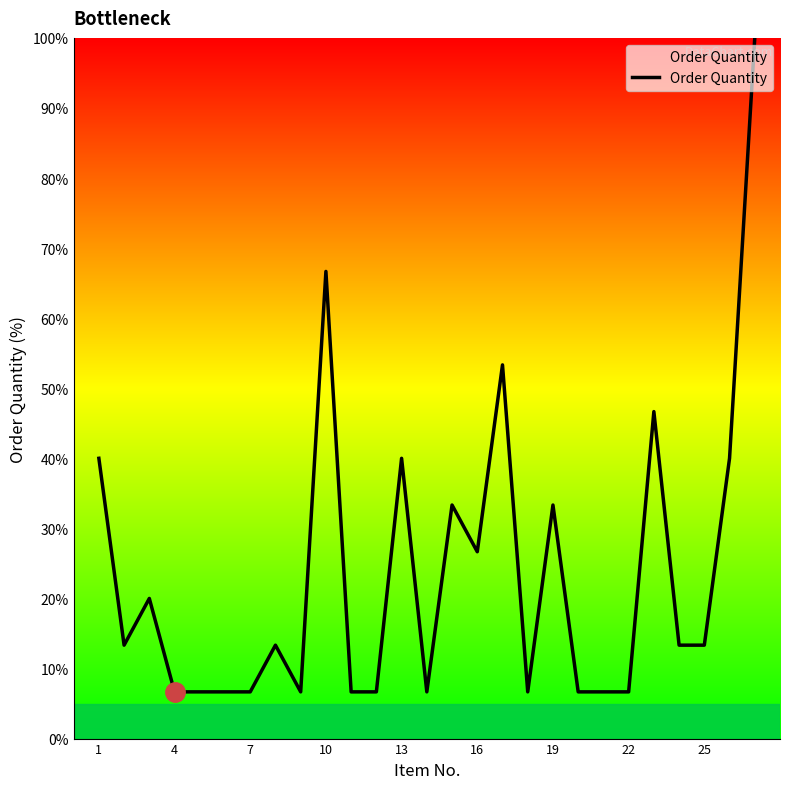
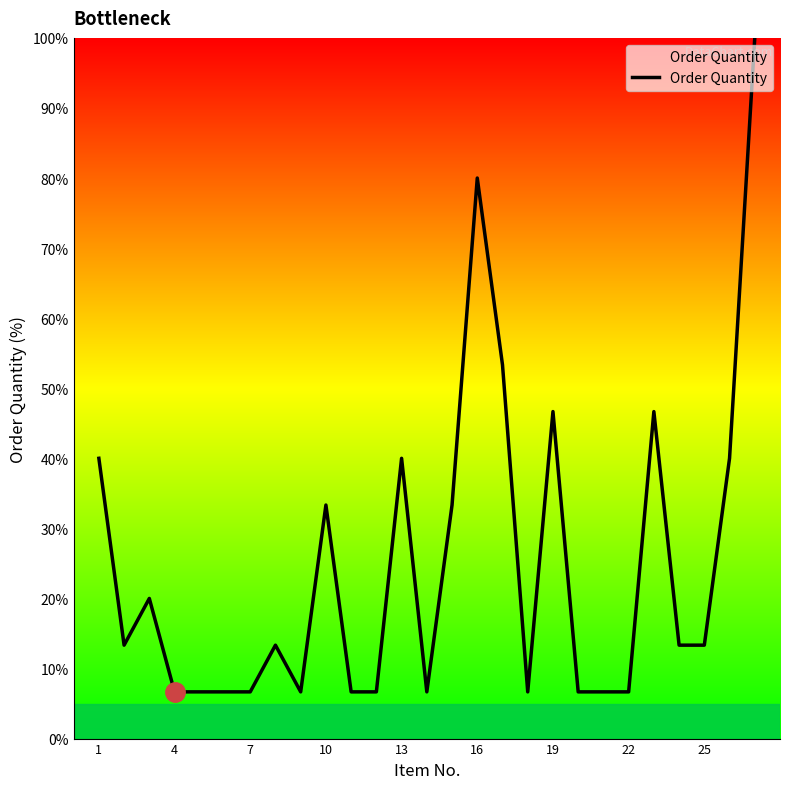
  {
    "Order Quantity": {
      "1": "40%",
      "7": "7%",
-     "10": "67%",
+     "10": "33%",
      "13": "40%",
-     "16": "27%",
-     "19": "33%",
+     "16": "80%",
+     "19": "47%",
      "22": "7%",
      "25": "13%"
    }
  }
